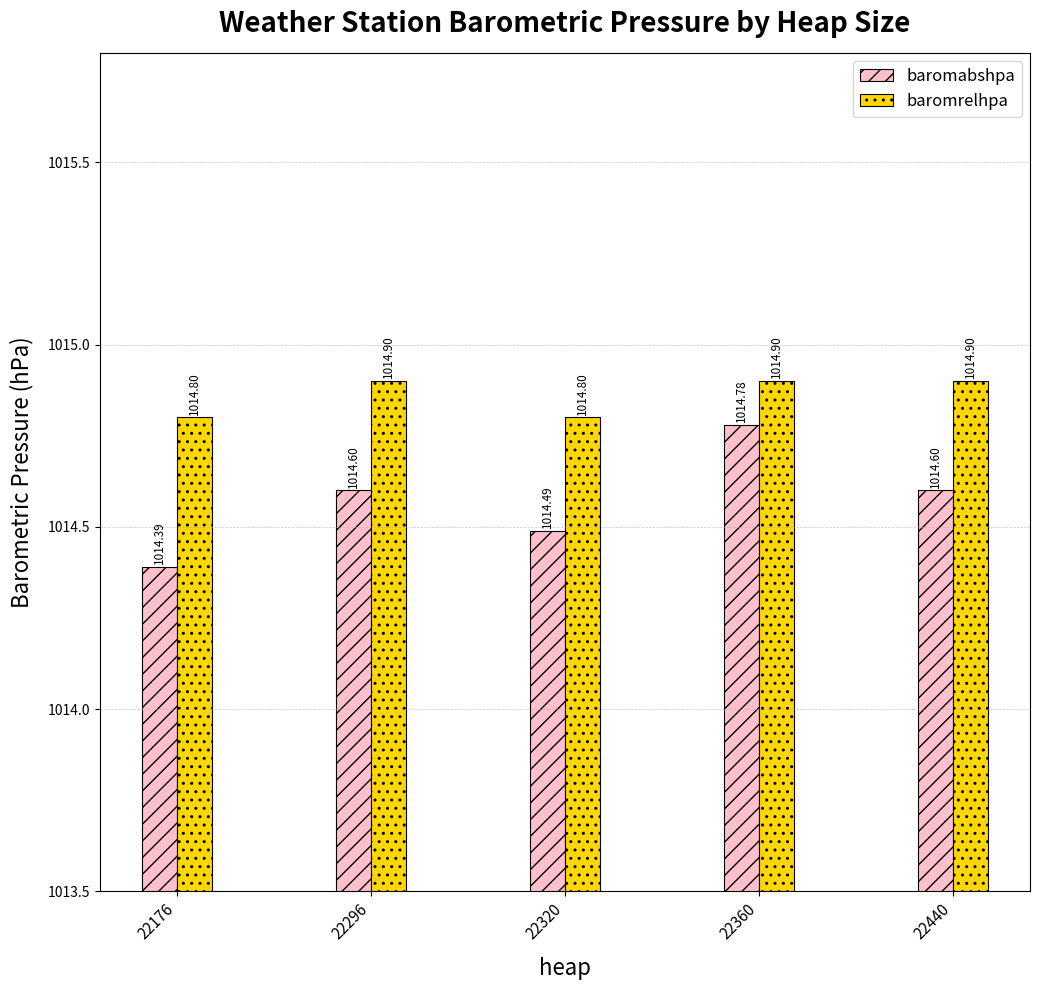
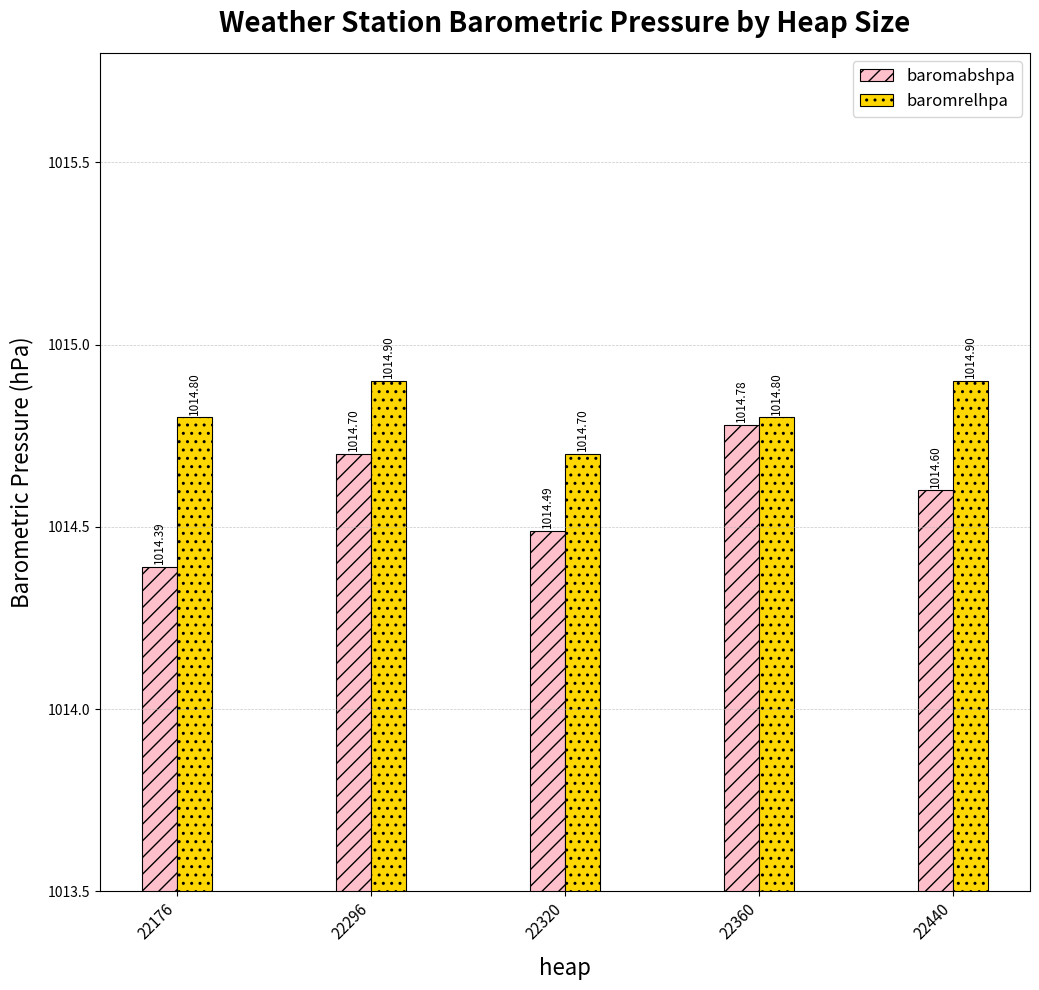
  {
    "baromabshpa": {
      "22176": 1014.39,
-     "22296": 1014.60,
+     "22296": 1014.70,
      "22320": 1014.49,
      "22360": 1014.78,
      "22440": 1014.60
    },
    "baromrelhpa": {
      "22176": 1014.80,
      "22296": 1014.90,
-     "22320": 1014.80,
-     "22360": 1014.90,
+     "22320": 1014.70,
+     "22360": 1014.80,
      "22440": 1014.90
    }
  }
